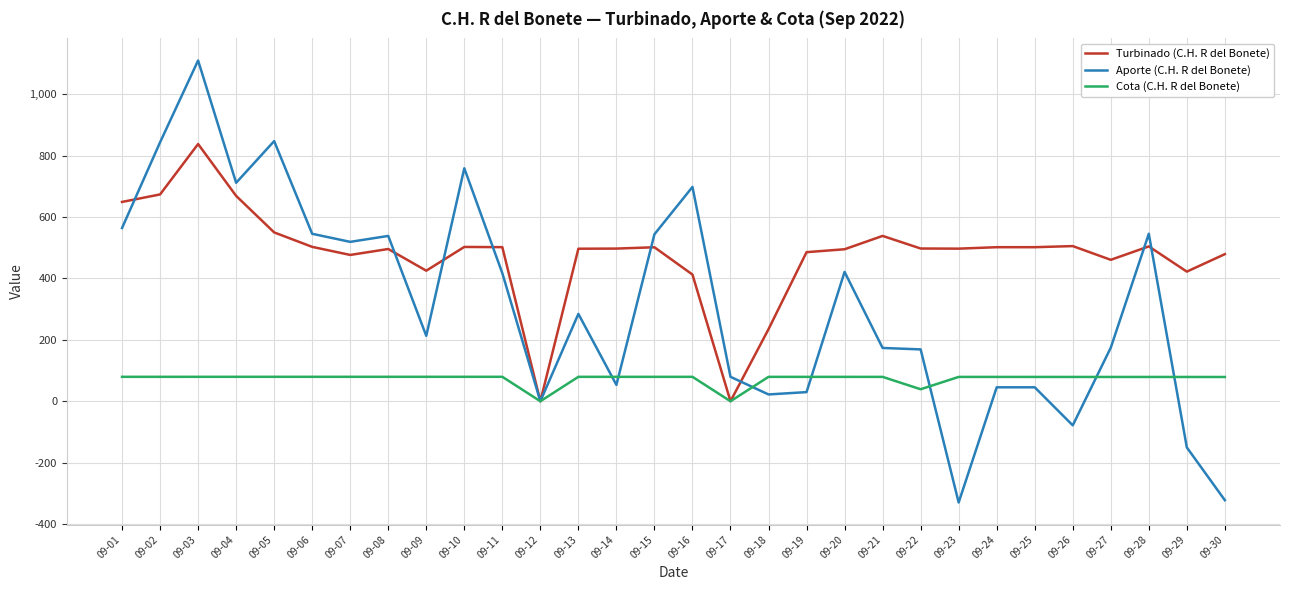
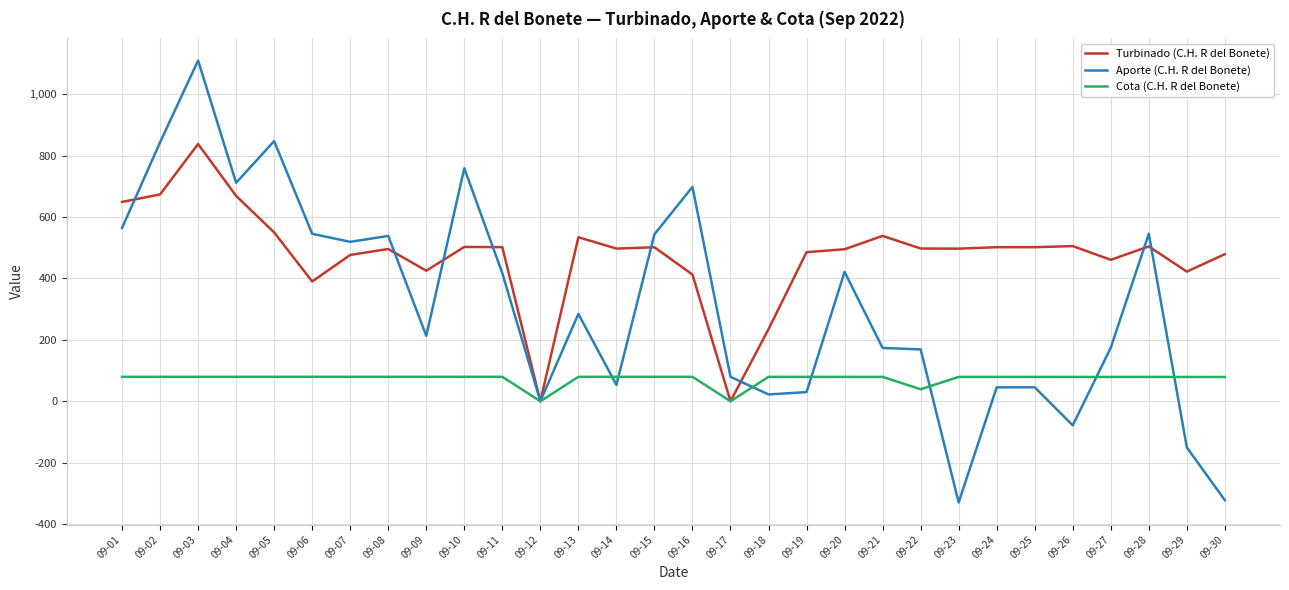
  {
    "Turbinado (C.H. R del Bonete)": {
      "09-01": "650",
      "09-02": "670",
      "09-03": "840",
      "09-04": "670",
      "09-05": "550",
-     "09-06": "500",
+     "09-06": "390",
      "09-07": "480",
      "09-08": "500",
      "09-09": "430",
      "09-10": "500",
      "09-11": "500",
-     "09-13": "500",
+     "09-13": "530",
      "09-14": "500",
      "09-15": "500",
      "09-16": "410",
      "09-18": "230",
      "09-19": "490",
      "09-20": "490",
      "09-21": "540",
      "09-22": "500",
      "09-23": "500",
      "09-24": "500",
      "09-25": "500",
      "09-26": "510",
      "09-27": "460",
      "09-28": "500",
      "09-29": "420",
      "09-30": "480"
    },
    "Aporte (C.H. R del Bonete)": {
      "09-01": "560",
      "09-02": "840",
      "09-03": "1,110",
      "09-04": "710",
      "09-05": "850",
      "09-06": "550",
      "09-07": "520",
      "09-08": "540",
      "09-09": "210",
      "09-10": "760",
      "09-11": "420",
      "09-13": "280",
      "09-14": "50",
      "09-15": "540",
      "09-16": "700",
      "09-17": "80",
      "09-18": "20",
      "09-19": "30",
      "09-20": "420",
      "09-21": "170",
      "09-22": "170",
      "09-23": "-330",
      "09-24": "50",
      "09-25": "50",
      "09-26": "-80",
      "09-27": "170",
      "09-28": "550",
      "09-29": "-150",
      "09-30": "-320"
    },
    "Cota (C.H. R del Bonete)": {
      "09-01": "80",
      "09-02": "80",
      "09-03": "80",
      "09-04": "80",
      "09-05": "80",
      "09-06": "80",
      "09-07": "80",
      "09-08": "80",
      "09-09": "80",
      "09-10": "80",
      "09-11": "80",
      "09-13": "80",
      "09-14": "80",
      "09-15": "80",
      "09-16": "80",
      "09-18": "80",
      "09-19": "80",
      "09-20": "80",
      "09-21": "80",
      "09-22": "40",
      "09-23": "80",
      "09-24": "80",
      "09-25": "80",
      "09-26": "80",
      "09-27": "80",
      "09-28": "80",
      "09-29": "80",
      "09-30": "80"
    }
  }
